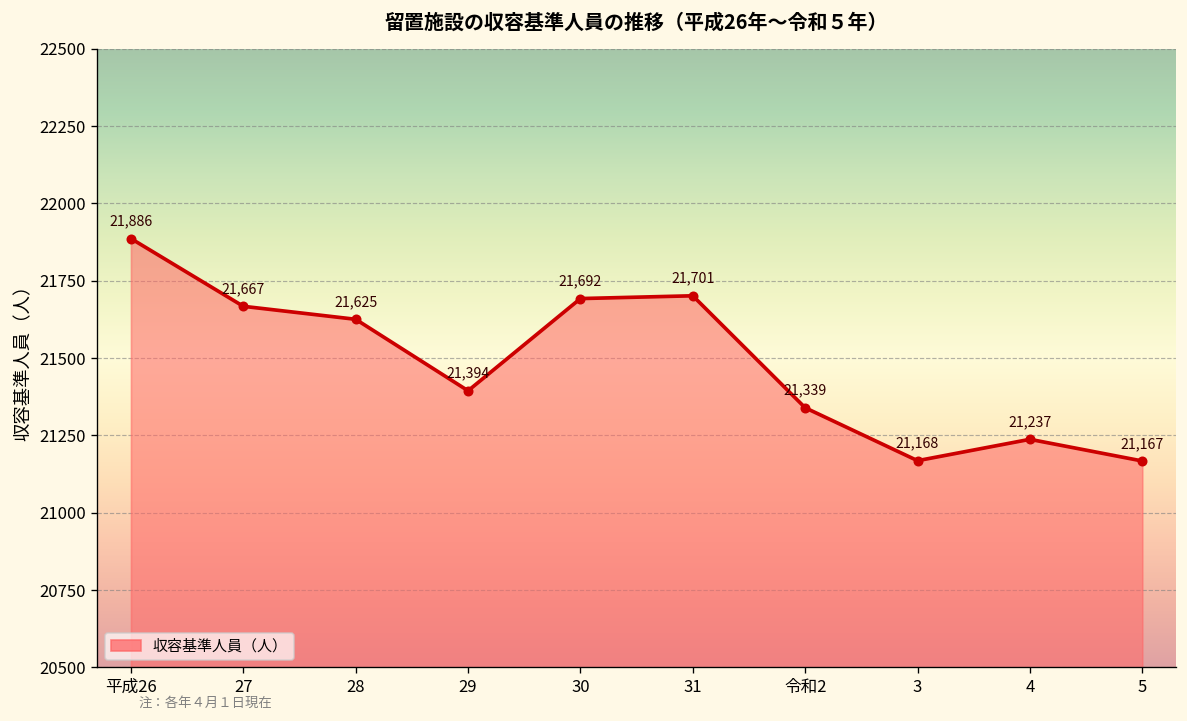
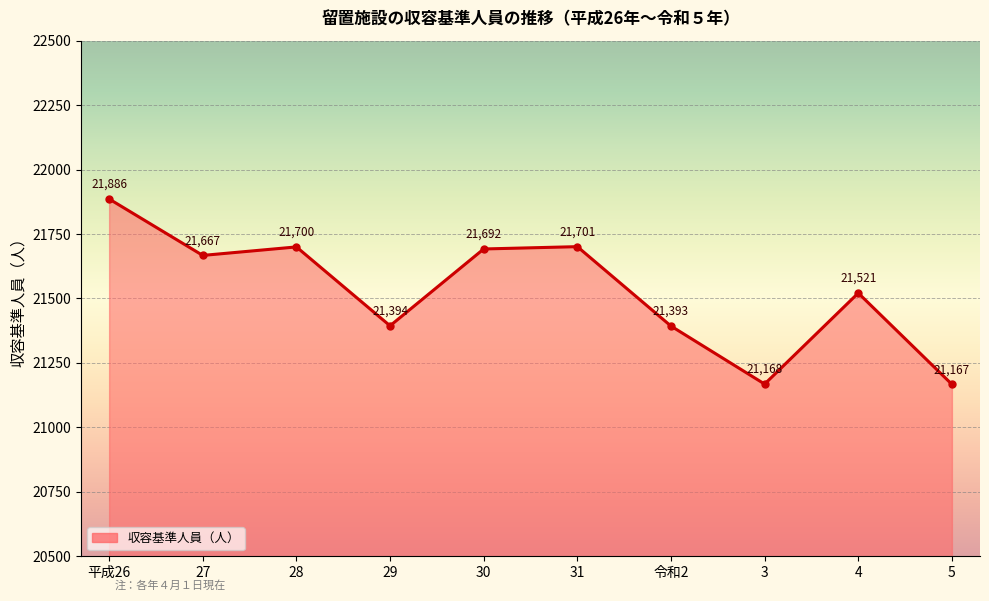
  {
    "平成26": "21,886",
    "27": "21,667",
-   "28": "21,625",
+   "28": "21,700",
    "29": "21,394",
    "30": "21,692",
    "31": "21,701",
-   "令和2": "21,339",
+   "令和2": "21,393",
    "3": "21,168",
-   "4": "21,237",
+   "4": "21,521",
    "5": "21,167"
  }
